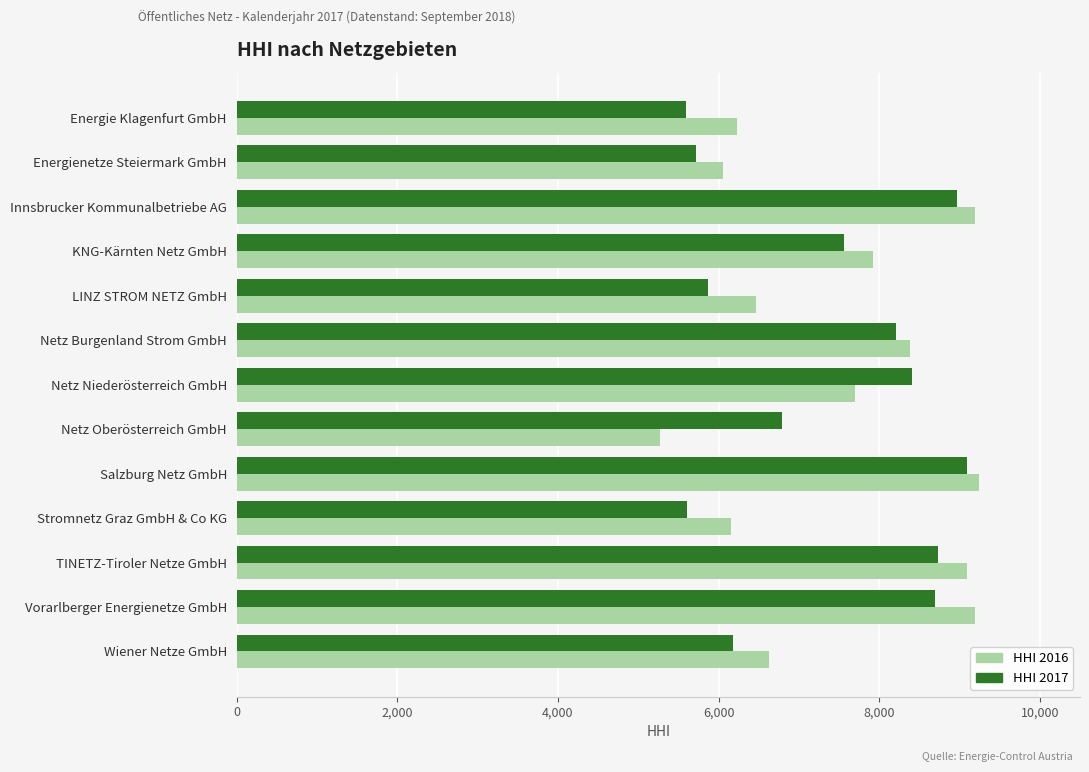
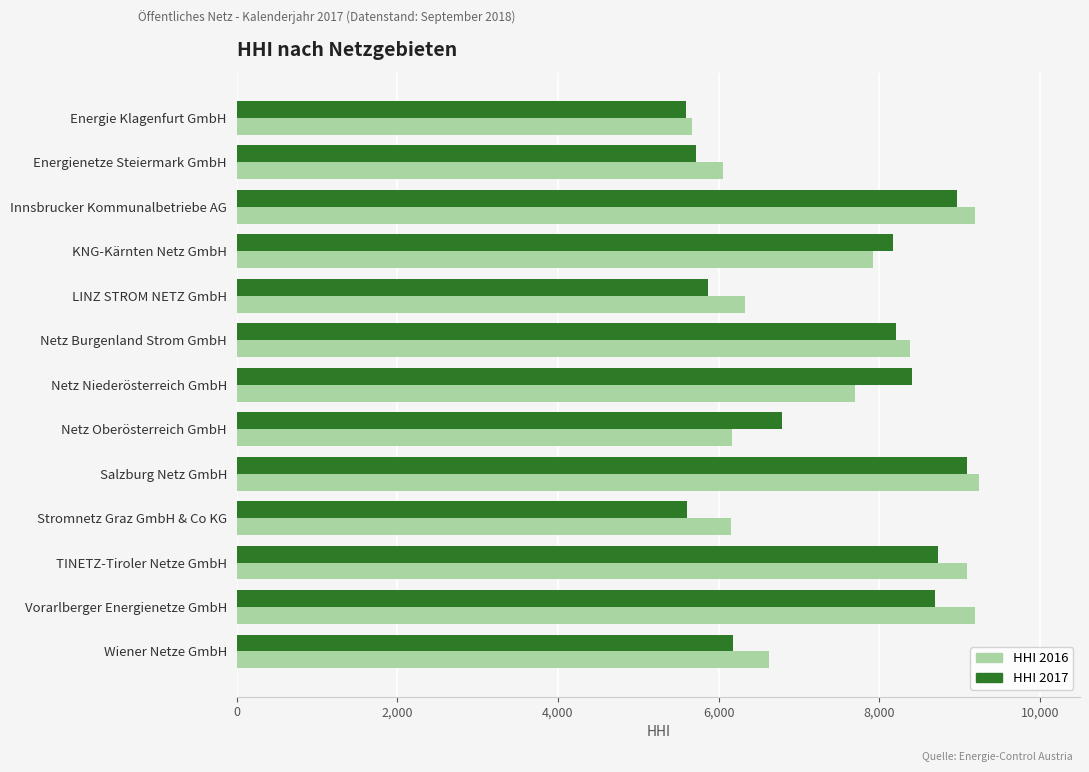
  {
    "HHI 2016": {
-     "Energie Klagenfurt GmbH": "6,200",
+     "Energie Klagenfurt GmbH": "5,700",
      "Energienetze Steiermark GmbH": "6,100",
      "Innsbrucker Kommunalbetriebe AG": "9,200",
      "KNG-Kärnten Netz GmbH": "7,900",
-     "LINZ STROM NETZ GmbH": "6,500",
+     "LINZ STROM NETZ GmbH": "6,300",
      "Netz Burgenland Strom GmbH": "8,400",
      "Netz Niederösterreich GmbH": "7,700",
-     "Netz Oberösterreich GmbH": "5,300",
+     "Netz Oberösterreich GmbH": "6,200",
      "Salzburg Netz GmbH": "9,200",
      "Stromnetz Graz GmbH & Co KG": "6,100",
      "TINETZ-Tiroler Netze GmbH": "9,100",
      "Vorarlberger Energienetze GmbH": "9,200",
      "Wiener Netze GmbH": "6,600"
    },
    "HHI 2017": {
      "Energie Klagenfurt GmbH": "5,600",
      "Energienetze Steiermark GmbH": "5,700",
      "Innsbrucker Kommunalbetriebe AG": "9,000",
-     "KNG-Kärnten Netz GmbH": "7,600",
+     "KNG-Kärnten Netz GmbH": "8,200",
      "LINZ STROM NETZ GmbH": "5,900",
      "Netz Burgenland Strom GmbH": "8,200",
      "Netz Niederösterreich GmbH": "8,400",
      "Netz Oberösterreich GmbH": "6,800",
      "Salzburg Netz GmbH": "9,100",
      "Stromnetz Graz GmbH & Co KG": "5,600",
      "TINETZ-Tiroler Netze GmbH": "8,700",
      "Vorarlberger Energienetze GmbH": "8,700",
      "Wiener Netze GmbH": "6,200"
    }
  }
